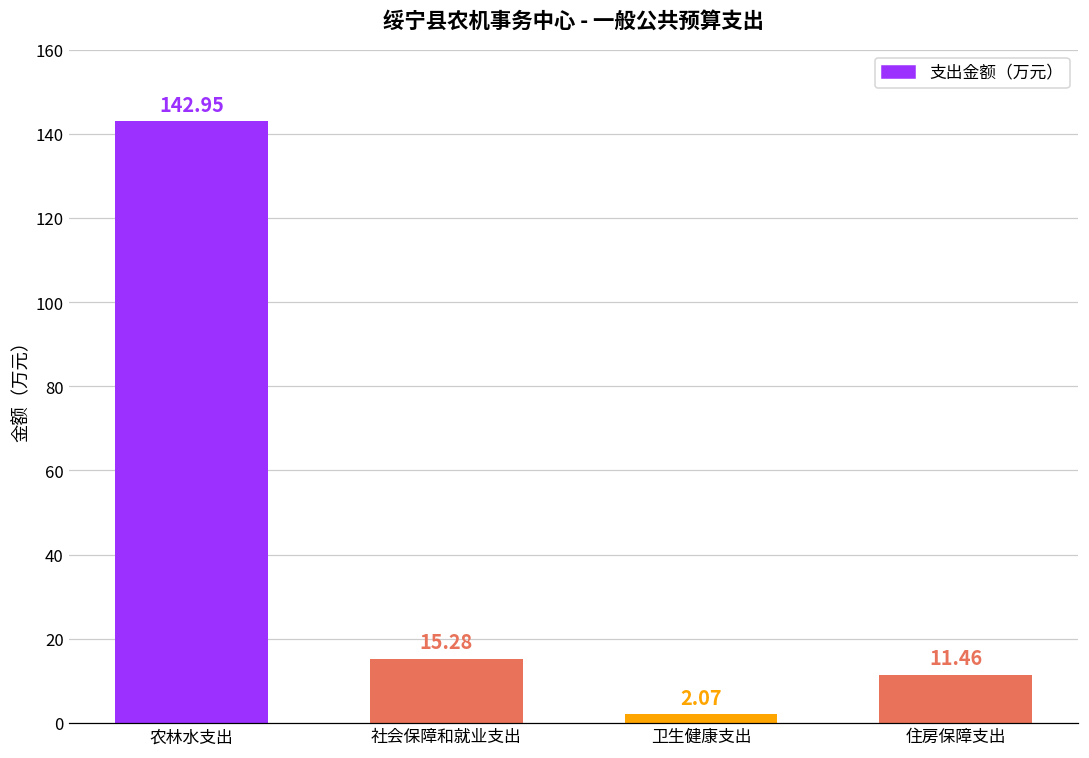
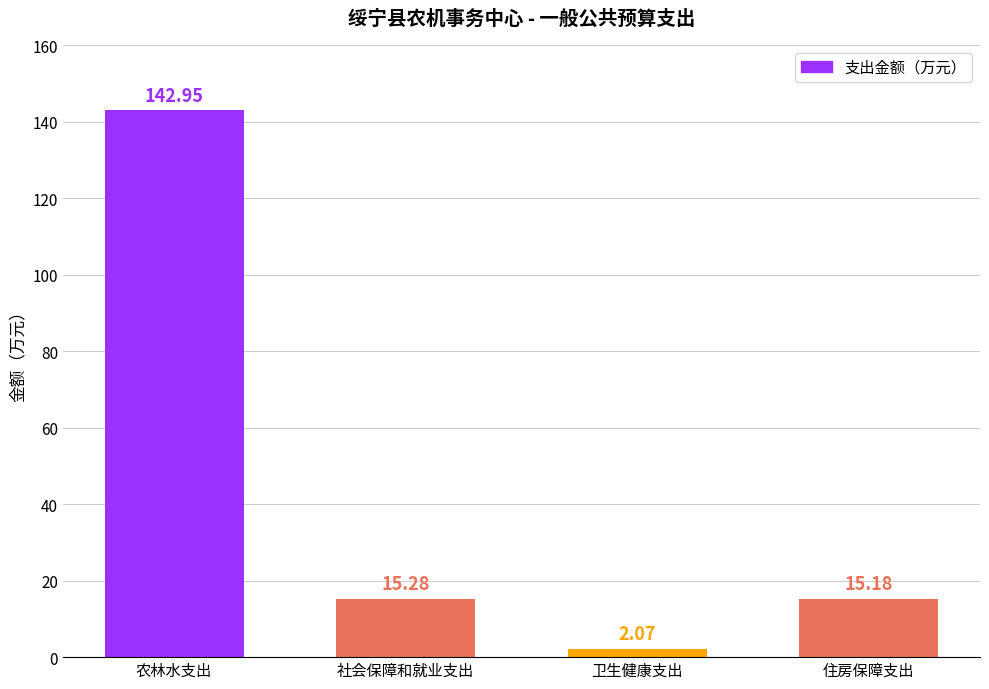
  {
    "农林水支出": 142.95,
    "社会保障和就业支出": 15.28,
    "卫生健康支出": 2.07,
-   "住房保障支出": 11.46
+   "住房保障支出": 15.18
  }
